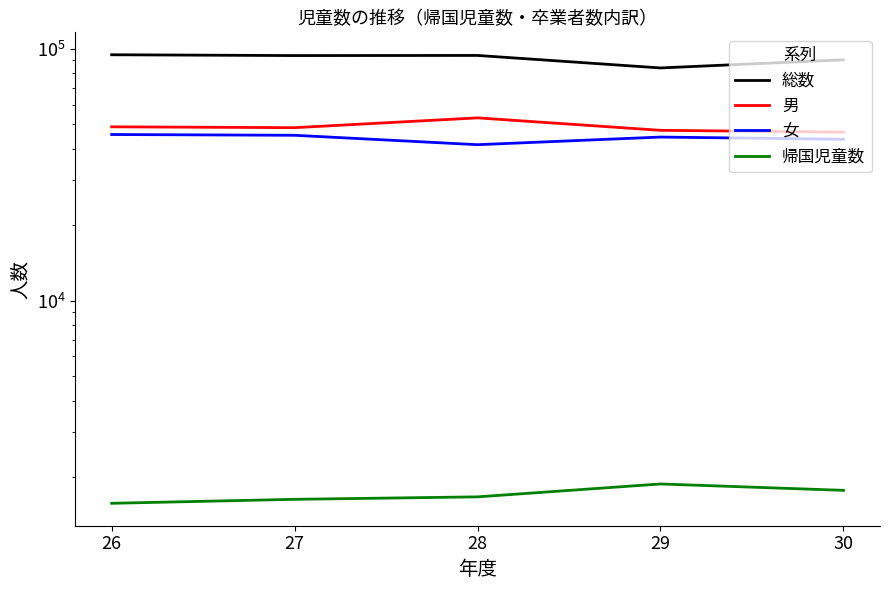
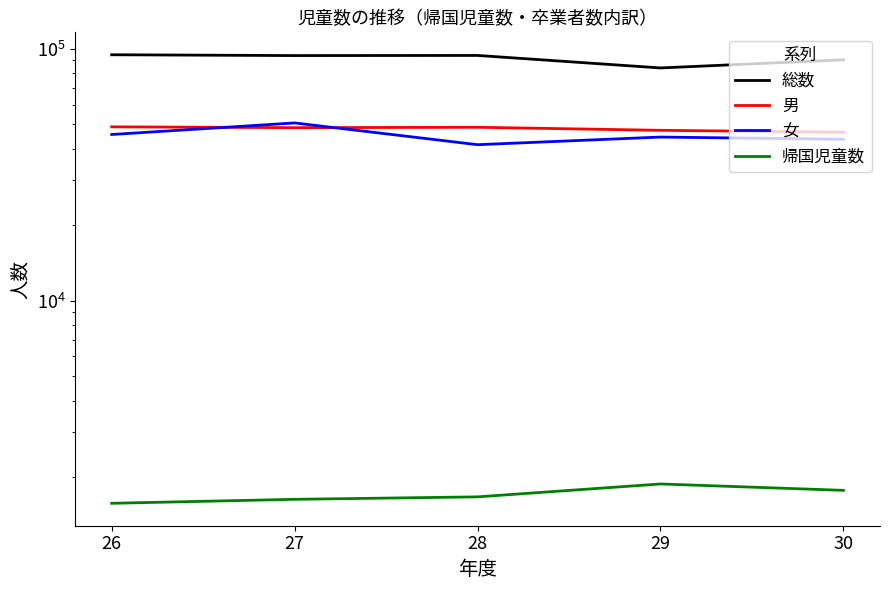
  {
    "総数": {
      "26": 95000,
      "27": 94000,
      "28": 94000,
      "29": 84000
    },
    "男": {
      "26": 49000,
      "27": 49000,
-     "28": 53000,
+     "28": 49000,
      "29": 47000
    },
    "女": {
      "26": 46000,
-     "27": 45000,
+     "27": 51000,
      "28": 42000,
      "29": 45000
    },
    "帰国児童数": {
      "26": 1600,
      "27": 1600,
      "28": 1700,
      "29": 1900,
      "30": 1800
    }
  }
